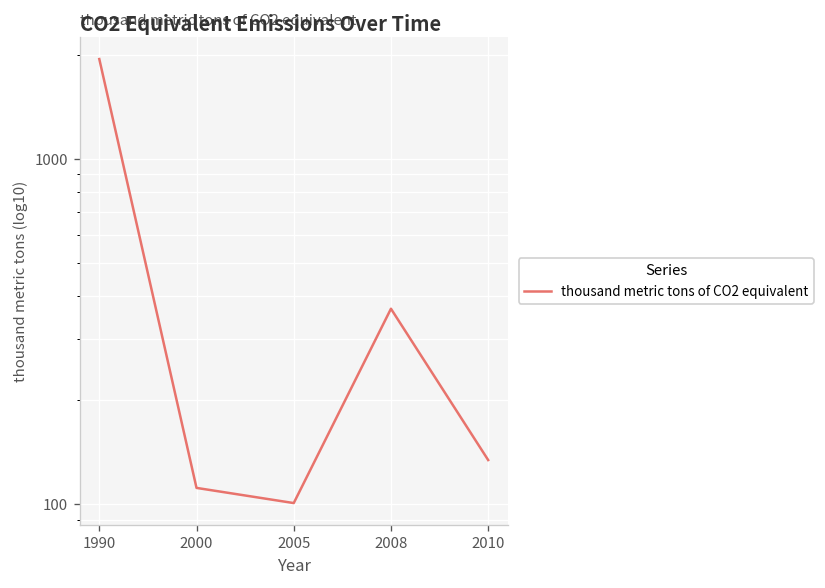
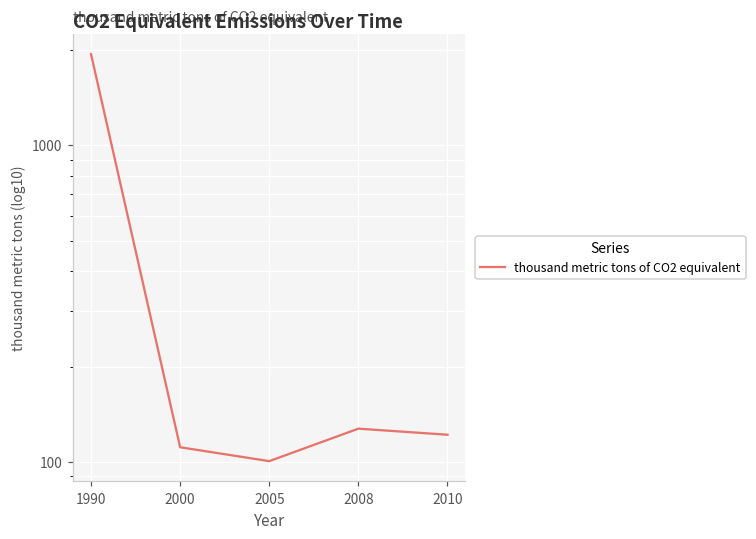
  {
    "1990": 1900,
    "2000": 111,
    "2005": 101,
-   "2008": 370,
-   "2010": 130
+   "2008": 130,
+   "2010": 122
  }
